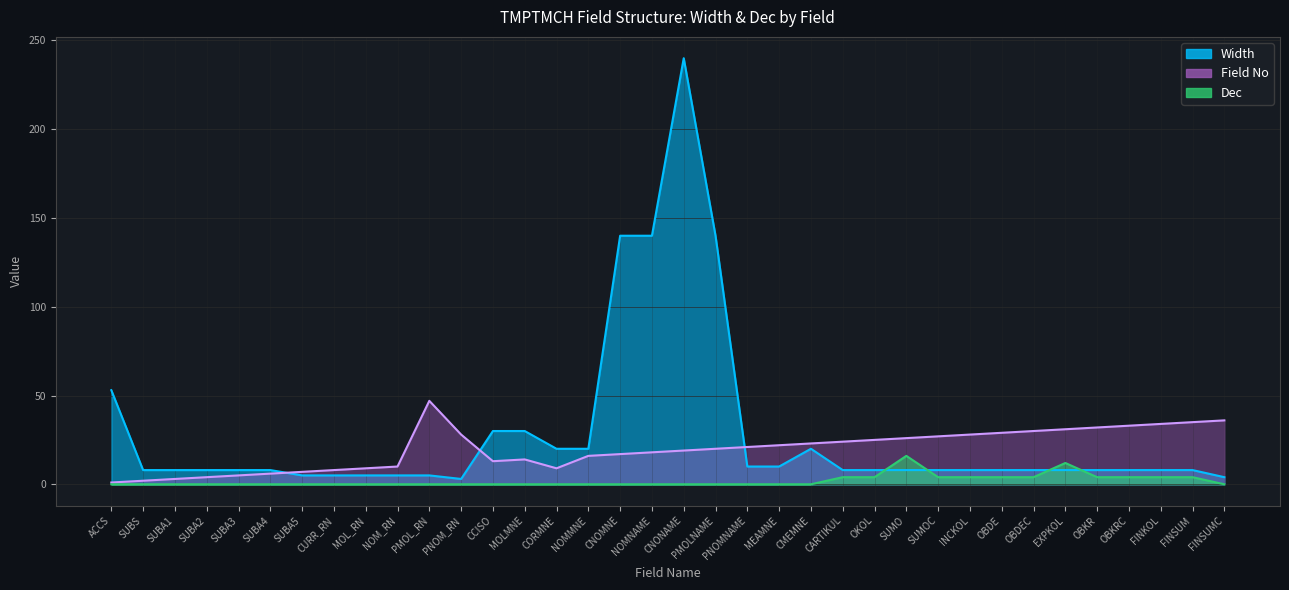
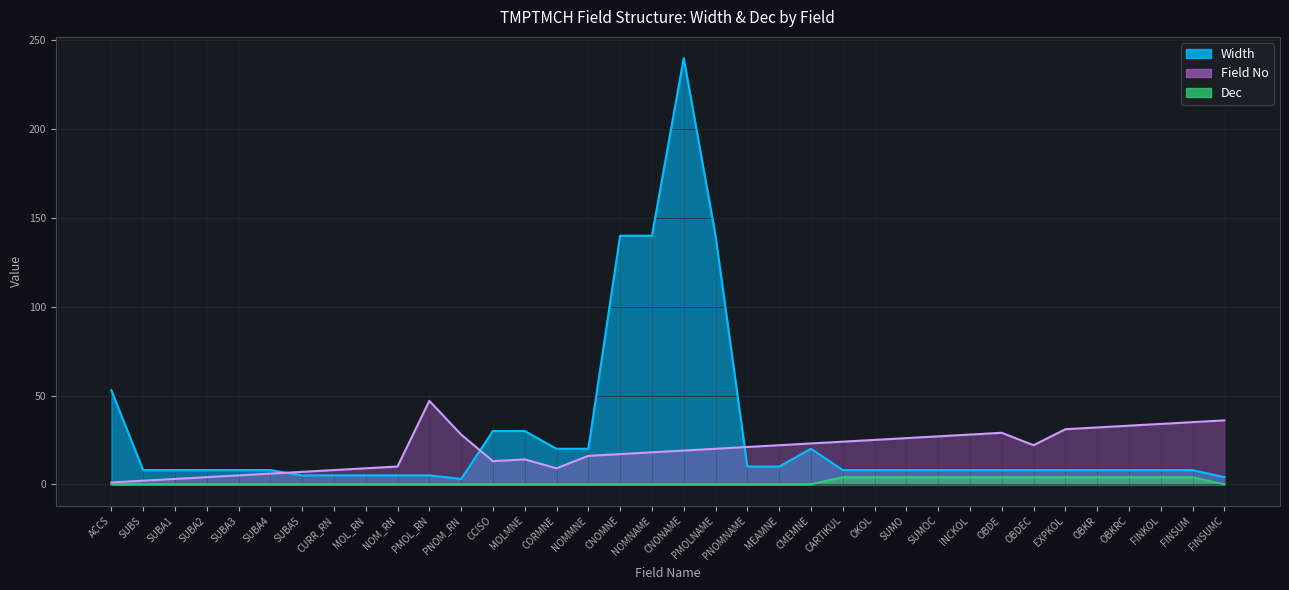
  {
    "Width": {
      "ACCS": 53,
      "SUBS": 8,
      "SUBA1": 8,
      "SUBA2": 8,
      "SUBA3": 8,
      "SUBA4": 8,
      "SUBA5": 5,
      "CURR_RN": 5,
      "MOL_RN": 5,
      "NOM_RN": 5,
      "PMOL_RN": 5,
      "PNOM_RN": 3,
      "CCISO": 30,
      "MOLMNE": 30,
      "CORMNE": 20,
      "NOMMNE": 20,
      "CNOMNE": 140,
      "NOMNAME": 140,
      "CNONAME": 240,
      "PMOLNAME": 140,
      "PNOMNAME": 10,
      "MEAMNE": 10,
      "CMEMNE": 20,
      "CARTIKUL": 8,
      "OKOL": 8,
      "SUMO": 8,
      "SUMOC": 8,
      "INCKOL": 8,
      "OBDE": 8,
      "OBDEC": 8,
      "EXPKOL": 8,
      "OBKR": 8,
      "OBKRC": 8,
      "FINKOL": 8,
      "FINSUM": 8,
      "FINSUMC": 4
    },
    "Field No": {
      "SUBS": 2,
      "SUBA1": 3,
      "SUBA2": 4,
      "SUBA3": 5,
      "SUBA4": 6,
      "SUBA5": 7,
      "CURR_RN": 8,
      "MOL_RN": 9,
      "NOM_RN": 10,
      "PMOL_RN": 47,
      "PNOM_RN": 28,
      "CCISO": 13,
      "MOLMNE": 14,
      "CORMNE": 9,
      "NOMMNE": 16,
      "CNOMNE": 17,
      "NOMNAME": 18,
      "CNONAME": 19,
      "PMOLNAME": 20,
      "PNOMNAME": 21,
      "MEAMNE": 22,
      "CMEMNE": 23,
      "CARTIKUL": 24,
      "OKOL": 25,
      "SUMO": 26,
      "SUMOC": 27,
      "INCKOL": 28,
      "OBDE": 29,
-     "OBDEC": 30,
+     "OBDEC": 22,
      "EXPKOL": 31,
      "OBKR": 32,
      "OBKRC": 33,
      "FINKOL": 34,
      "FINSUM": 35,
      "FINSUMC": 36
    },
    "Dec": {
      "SUBS": 0,
      "SUBA1": 0,
      "SUBA2": 0,
      "SUBA3": 0,
      "SUBA4": 0,
      "SUBA5": 0,
      "CURR_RN": 0,
      "MOL_RN": 0,
      "NOM_RN": 0,
      "PMOL_RN": 0,
      "PNOM_RN": 0,
      "CCISO": 0,
      "MOLMNE": 0,
      "CORMNE": 0,
      "NOMMNE": 0,
      "CNOMNE": 0,
      "NOMNAME": 0,
      "CNONAME": 0,
      "PMOLNAME": 0,
      "PNOMNAME": 0,
      "MEAMNE": 0,
      "CMEMNE": 0,
      "CARTIKUL": 4,
      "OKOL": 4,
-     "SUMO": 16,
+     "SUMO": 4,
      "SUMOC": 4,
      "INCKOL": 4,
      "OBDE": 4,
      "OBDEC": 4,
-     "EXPKOL": 12,
+     "EXPKOL": 4,
      "OBKR": 4,
      "OBKRC": 4,
      "FINKOL": 4,
      "FINSUM": 4,
      "FINSUMC": 0
    }
  }
